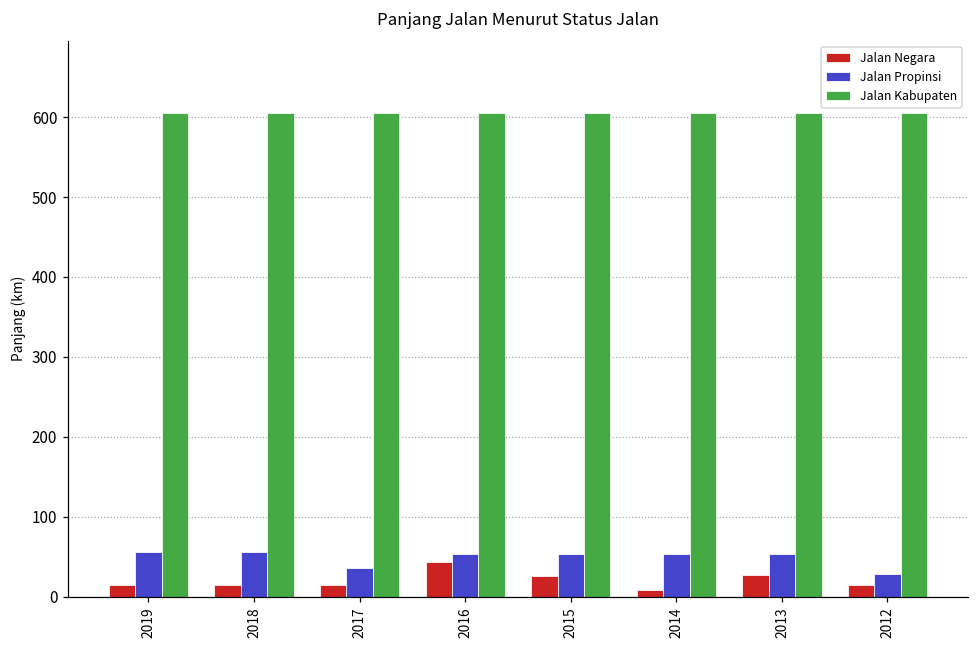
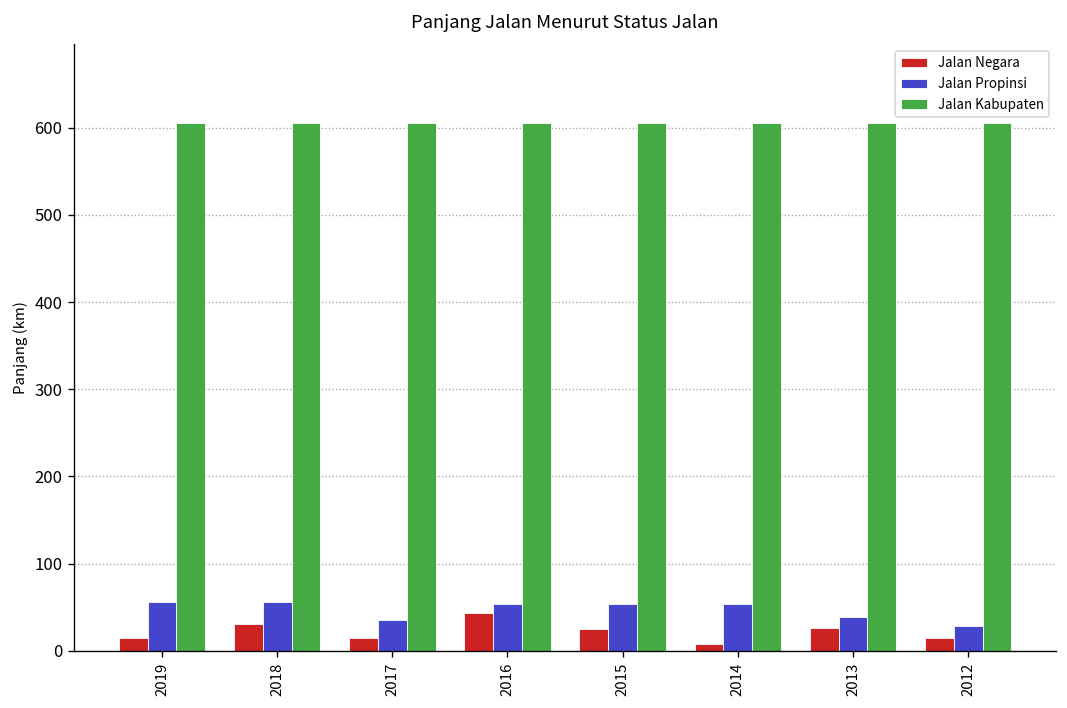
  {
    "Jalan Negara": {
      "2019": 10,
-     "2018": 10,
+     "2018": 30,
      "2017": 10,
      "2016": 40,
      "2015": 30,
      "2014": 10,
      "2013": 30,
      "2012": 10
    },
    "Jalan Propinsi": {
      "2019": 60,
      "2018": 60,
      "2017": 40,
      "2016": 50,
      "2015": 50,
      "2014": 50,
-     "2013": 50,
+     "2013": 40,
      "2012": 30
    },
    "Jalan Kabupaten": {
      "2019": 610,
      "2018": 610,
      "2017": 610,
      "2016": 610,
      "2015": 610,
      "2014": 610,
      "2013": 610,
      "2012": 610
    }
  }
